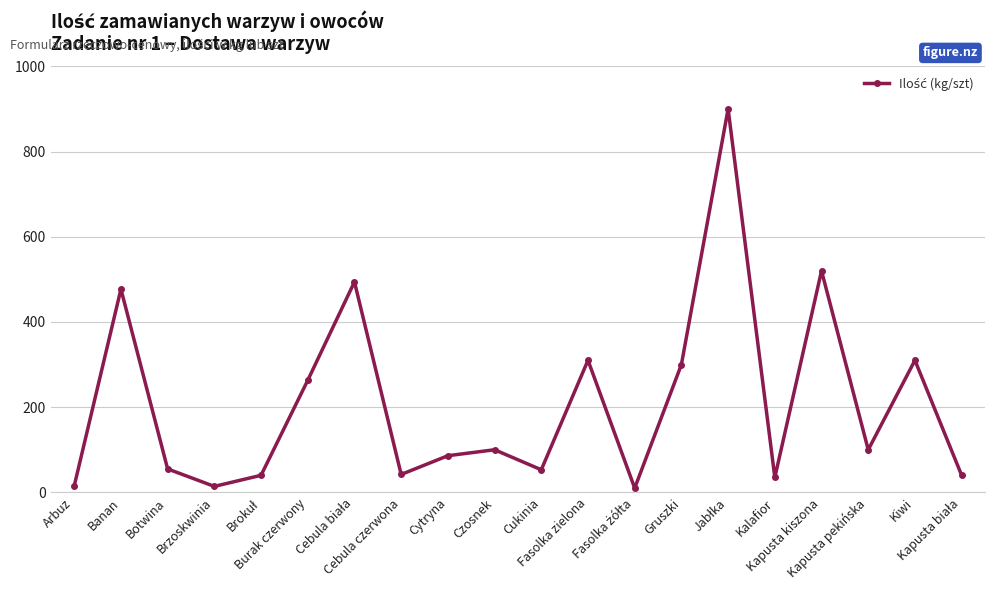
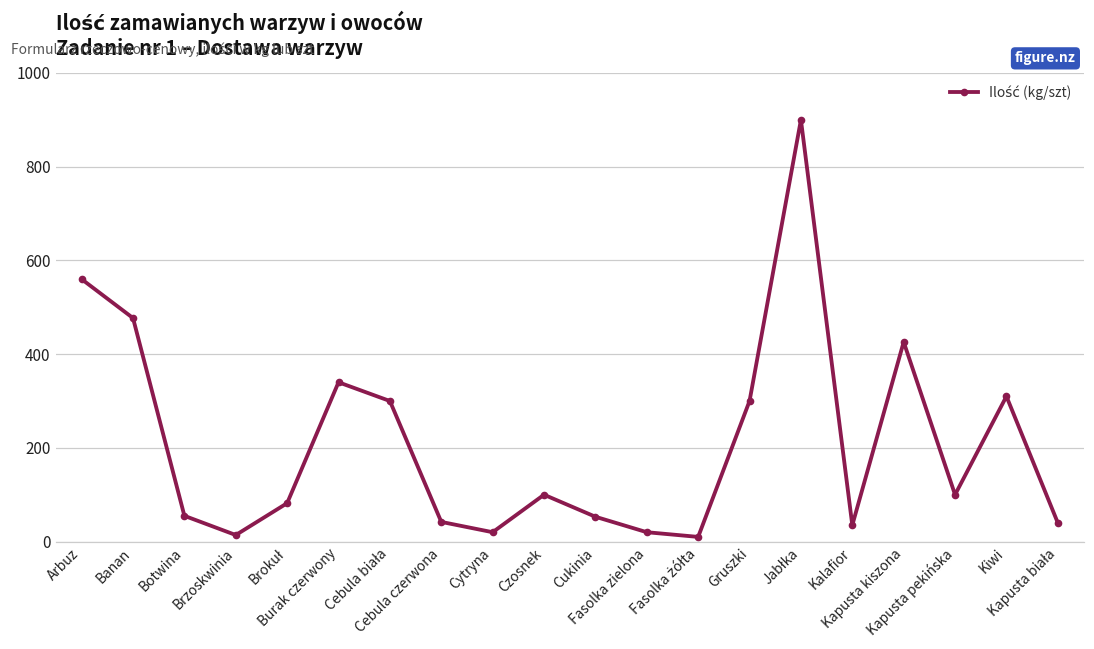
  {
-   "Arbuz": 20,
+   "Arbuz": 560,
    "Banan": 480,
    "Botwina": 60,
    "Brzoskwinia": 10,
-   "Brokuł": 40,
-   "Burak czerwony": 260,
-   "Cebula biała": 490,
+   "Brokuł": 80,
+   "Burak czerwony": 340,
+   "Cebula biała": 300,
    "Cebula czerwona": 40,
-   "Cytryna": 90,
+   "Cytryna": 20,
    "Czosnek": 100,
    "Cukinia": 50,
-   "Fasolka zielona": 310,
+   "Fasolka zielona": 20,
    "Fasolka żółta": 10,
    "Gruszki": 300,
    "Jabłka": 900,
    "Kalafior": 40,
-   "Kapusta kiszona": 520,
+   "Kapusta kiszona": 430,
    "Kapusta pekińska": 100,
    "Kiwi": 310,
    "Kapusta biała": 40
  }
